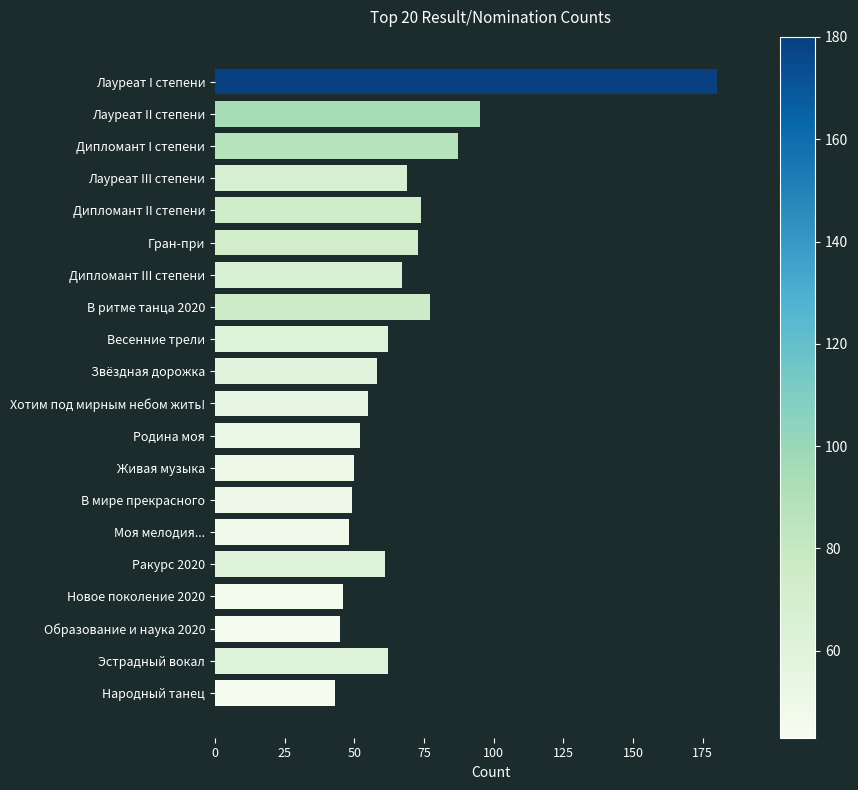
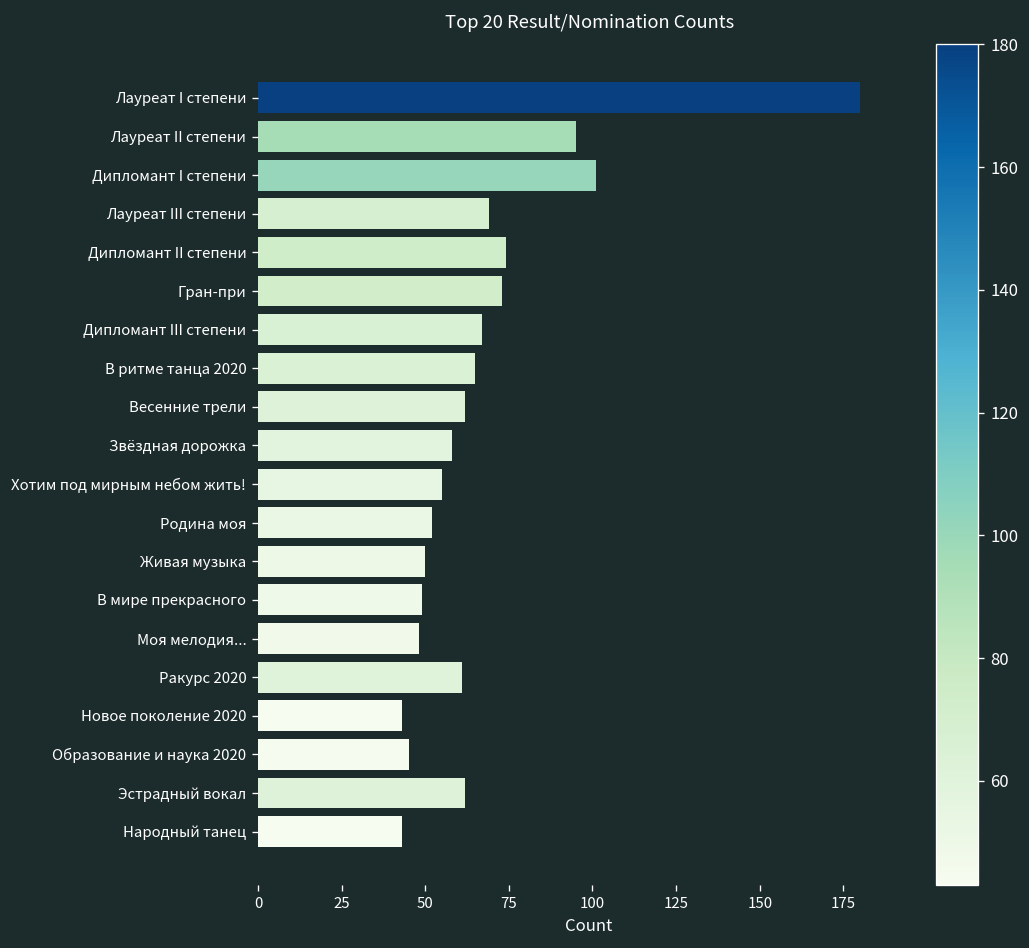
  {
    "Лауреат I степени": 180,
    "Лауреат II степени": 95,
-   "Дипломант I степени": 87,
+   "Дипломант I степени": 101,
    "Лауреат III степени": 69,
    "Дипломант II степени": 74,
    "Гран-при": 73,
    "Дипломант III степени": 67,
-   "В ритме танца 2020": 77,
+   "В ритме танца 2020": 65,
    "Весенние трели": 62,
    "Звёздная дорожка": 58,
    "Хотим под мирным небом жить!": 55,
    "Родина моя": 52,
    "Живая музыка": 50,
    "В мире прекрасного": 49,
    "Моя мелодия...": 48,
    "Ракурс 2020": 61,
-   "Новое поколение 2020": 46,
+   "Новое поколение 2020": 43,
    "Образование и наука 2020": 45,
    "Эстрадный вокал": 62,
    "Народный танец": 43
  }
